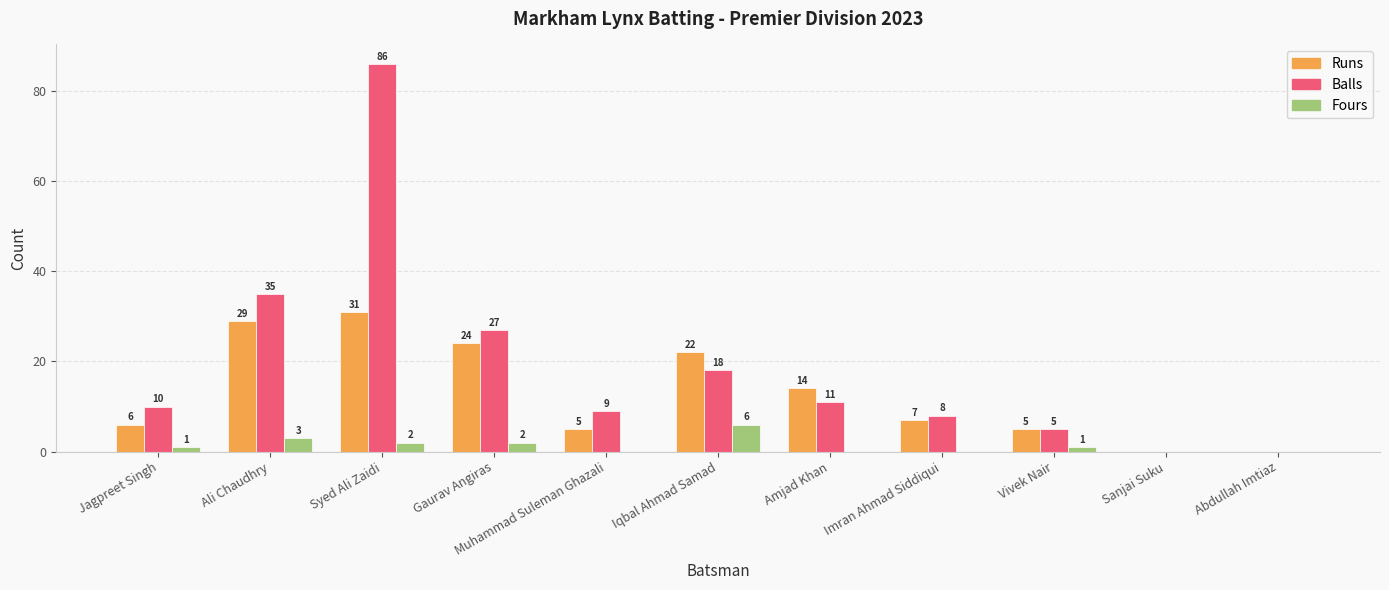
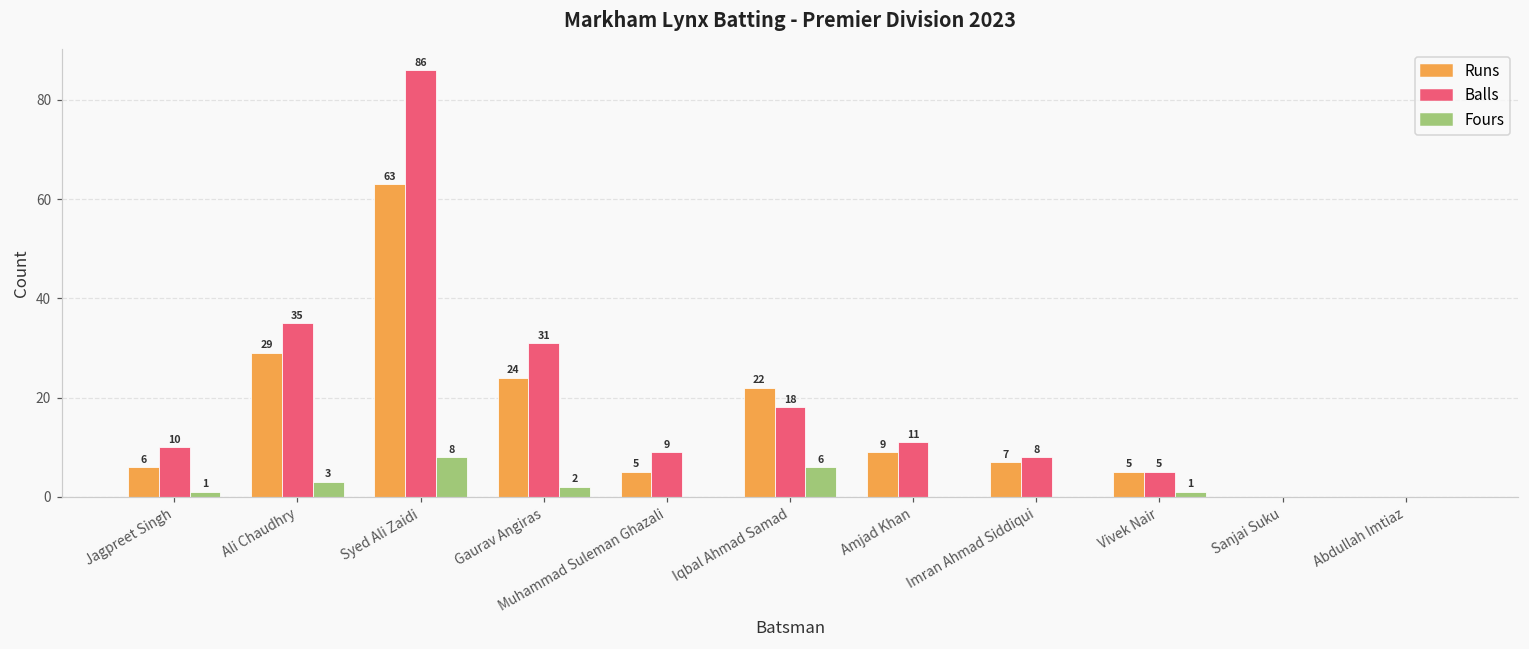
  {
    "Runs": {
      "Jagpreet Singh": 6,
      "Ali Chaudhry": 29,
-     "Syed Ali Zaidi": 31,
+     "Syed Ali Zaidi": 63,
      "Gaurav Angiras": 24,
      "Muhammad Suleman Ghazali": 5,
      "Iqbal Ahmad Samad": 22,
-     "Amjad Khan": 14,
+     "Amjad Khan": 9,
      "Imran Ahmad Siddiqui": 7,
      "Vivek Nair": 5
    },
    "Balls": {
      "Jagpreet Singh": 10,
      "Ali Chaudhry": 35,
      "Syed Ali Zaidi": 86,
-     "Gaurav Angiras": 27,
+     "Gaurav Angiras": 31,
      "Muhammad Suleman Ghazali": 9,
      "Iqbal Ahmad Samad": 18,
      "Amjad Khan": 11,
      "Imran Ahmad Siddiqui": 8,
      "Vivek Nair": 5
    },
    "Fours": {
      "Jagpreet Singh": 1,
      "Ali Chaudhry": 3,
-     "Syed Ali Zaidi": 2,
+     "Syed Ali Zaidi": 8,
      "Gaurav Angiras": 2,
      "Iqbal Ahmad Samad": 6,
      "Vivek Nair": 1
    }
  }
